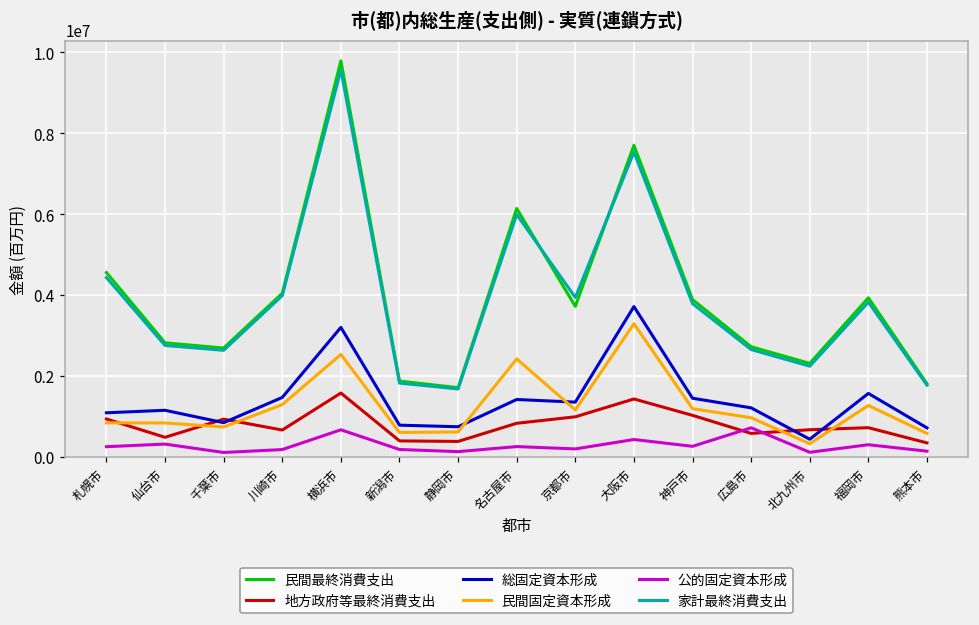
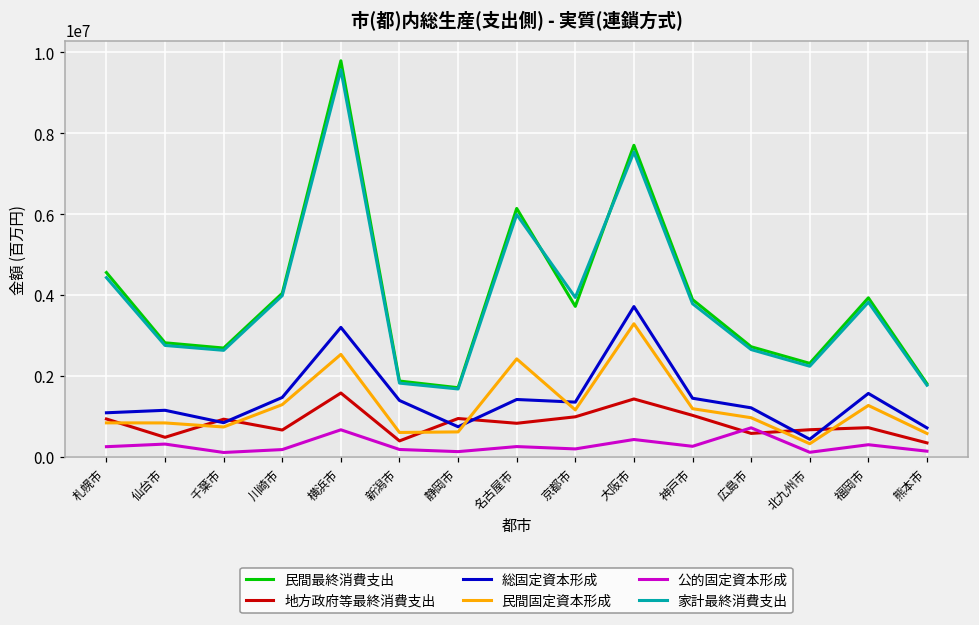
  {
    "民間最終消費支出": {
      "札幌市": 4600000,
      "横浜市": 9800000,
      "名古屋市": 6100000,
      "京都市": 3700000,
      "大阪市": 7700000,
      "神戸市": 3900000,
      "広島市": 2700000,
      "北九州市": 2300000,
      "福岡市": 3900000
    },
    "地方政府等最終消費支出": {
      "札幌市": 900000,
      "仙台市": 500000,
      "千葉市": 900000,
      "川崎市": 700000,
      "横浜市": 1600000,
      "新潟市": 400000,
-     "静岡市": 400000,
+     "静岡市": 900000,
      "名古屋市": 800000,
      "京都市": 1000000,
      "大阪市": 1400000,
      "神戸市": 1000000,
      "広島市": 600000,
      "北九州市": 700000,
      "福岡市": 700000,
      "熊本市": 300000
    },
    "総固定資本形成": {
      "札幌市": 1100000,
      "仙台市": 1100000,
      "千葉市": 800000,
      "川崎市": 1500000,
      "横浜市": 3200000,
-     "新潟市": 800000,
+     "新潟市": 1400000,
      "静岡市": 700000,
      "名古屋市": 1400000,
      "京都市": 1400000,
      "大阪市": 3700000,
      "神戸市": 1400000,
      "広島市": 1200000,
      "北九州市": 400000,
      "福岡市": 1600000,
      "熊本市": 700000
    },
    "民間固定資本形成": {
      "札幌市": 800000,
      "仙台市": 800000,
      "千葉市": 700000,
      "川崎市": 1300000,
      "横浜市": 2500000,
      "新潟市": 600000,
      "静岡市": 600000,
      "名古屋市": 2400000,
      "京都市": 1200000,
      "大阪市": 3300000,
      "神戸市": 1200000,
      "広島市": 1000000,
      "北九州市": 300000,
      "福岡市": 1300000,
      "熊本市": 600000
    },
    "公的固定資本形成": {
      "札幌市": 200000,
      "仙台市": 300000,
      "千葉市": 100000,
      "川崎市": 200000,
      "横浜市": 700000,
      "新潟市": 200000,
      "静岡市": 100000,
      "名古屋市": 300000,
      "京都市": 200000,
      "大阪市": 400000,
      "神戸市": 300000,
      "広島市": 700000,
      "北九州市": 100000,
      "福岡市": 300000,
      "熊本市": 100000
    },
    "家計最終消費支出": {
      "札幌市": 4400000,
      "横浜市": 9600000,
      "名古屋市": 6000000,
      "京都市": 3900000,
      "大阪市": 7500000,
      "神戸市": 3800000,
      "広島市": 2700000,
      "北九州市": 2200000,
      "福岡市": 3800000
    }
  }
